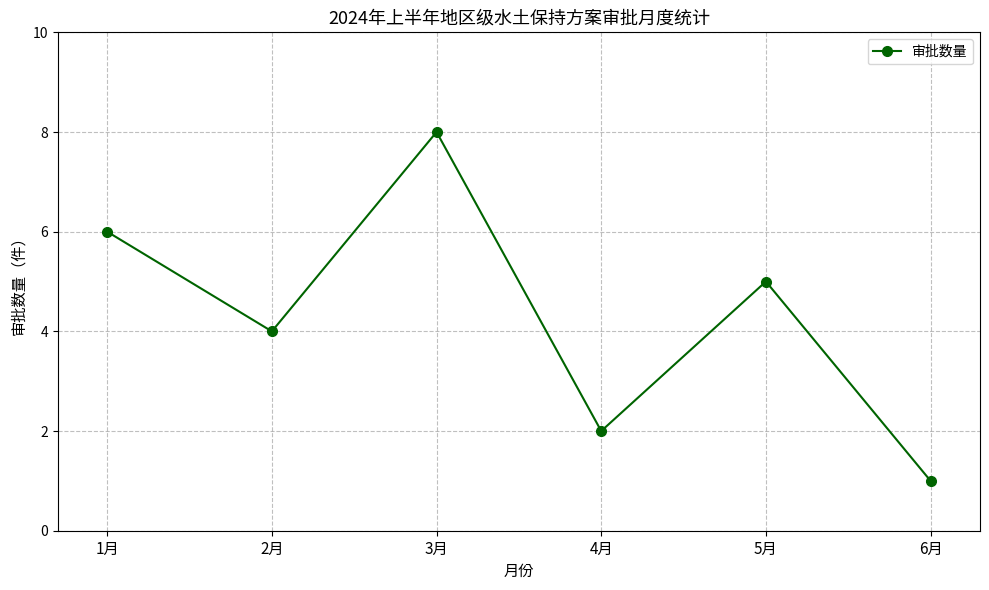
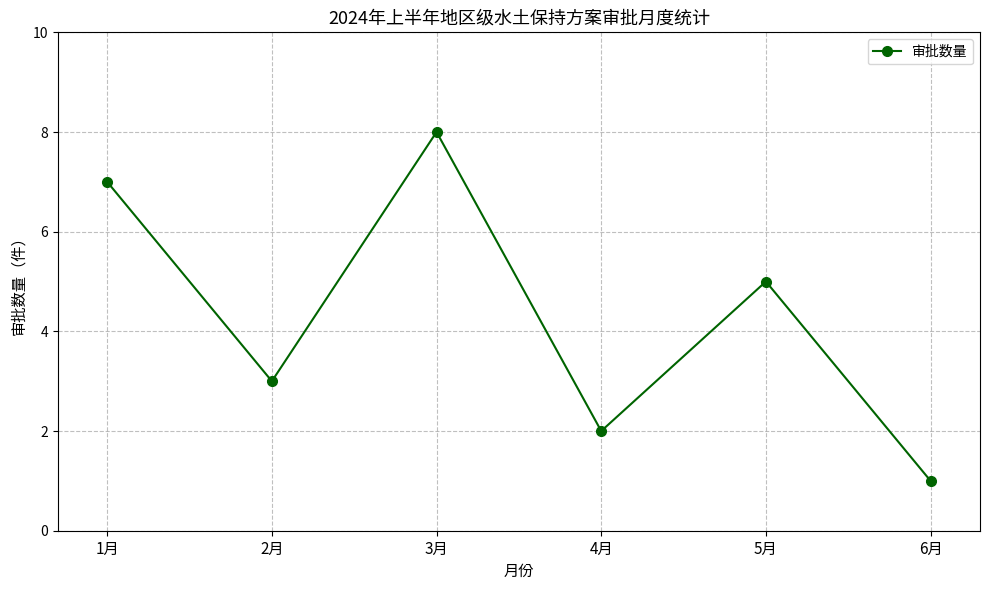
  {
-   "1月": 6,
-   "2月": 4,
+   "1月": 7,
+   "2月": 3,
    "3月": 8,
    "4月": 2,
    "5月": 5,
    "6月": 1
  }
